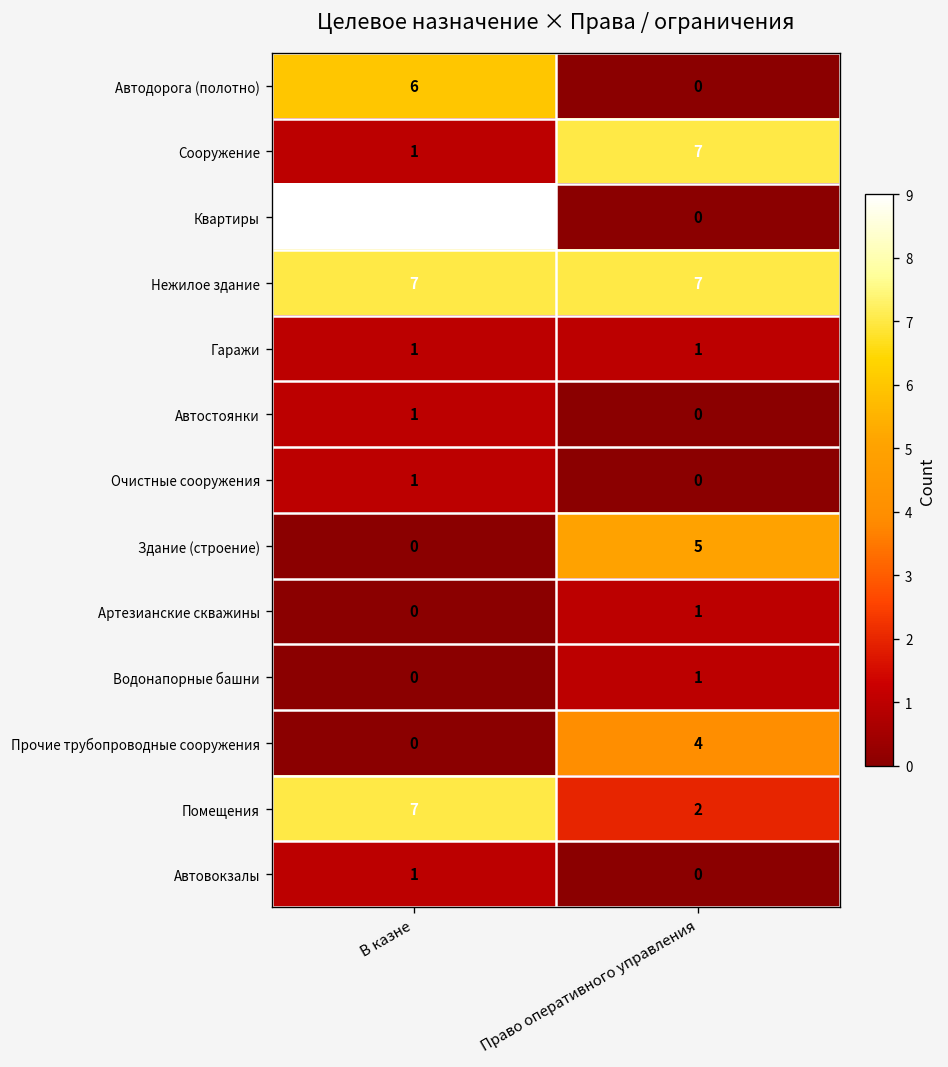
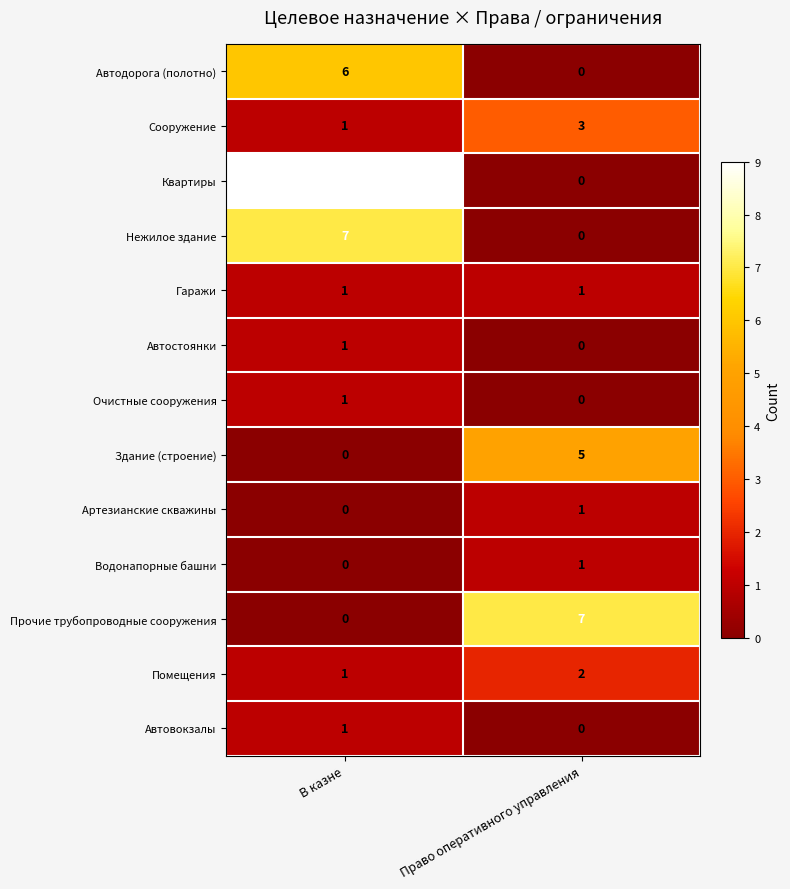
  {
    "Автодорога (полотно)": {
      "В казне": 6,
      "Право оперативного управления": 0
    },
    "Сооружение": {
      "В казне": 1,
-     "Право оперативного управления": 7
+     "Право оперативного управления": 3
    },
    "Квартиры": {
      "Право оперативного управления": 0
    },
    "Нежилое здание": {
      "В казне": 7,
-     "Право оперативного управления": 7
+     "Право оперативного управления": 0
    },
    "Гаражи": {
      "В казне": 1,
      "Право оперативного управления": 1
    },
    "Автостоянки": {
      "В казне": 1,
      "Право оперативного управления": 0
    },
    "Очистные сооружения": {
      "В казне": 1,
      "Право оперативного управления": 0
    },
    "Здание (строение)": {
      "В казне": 0,
      "Право оперативного управления": 5
    },
    "Артезианские скважины": {
      "В казне": 0,
      "Право оперативного управления": 1
    },
    "Водонапорные башни": {
      "В казне": 0,
      "Право оперативного управления": 1
    },
    "Прочие трубопроводные сооружения": {
      "В казне": 0,
-     "Право оперативного управления": 4
+     "Право оперативного управления": 7
    },
    "Помещения": {
-     "В казне": 7,
+     "В казне": 1,
      "Право оперативного управления": 2
    },
    "Автовокзалы": {
      "В казне": 1,
      "Право оперативного управления": 0
    }
  }
